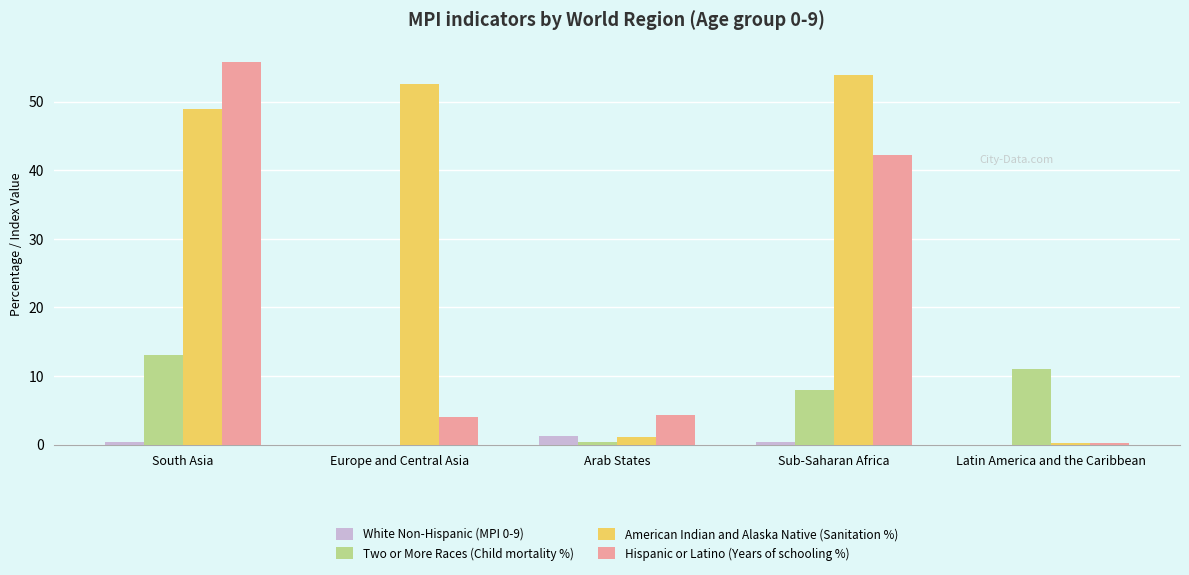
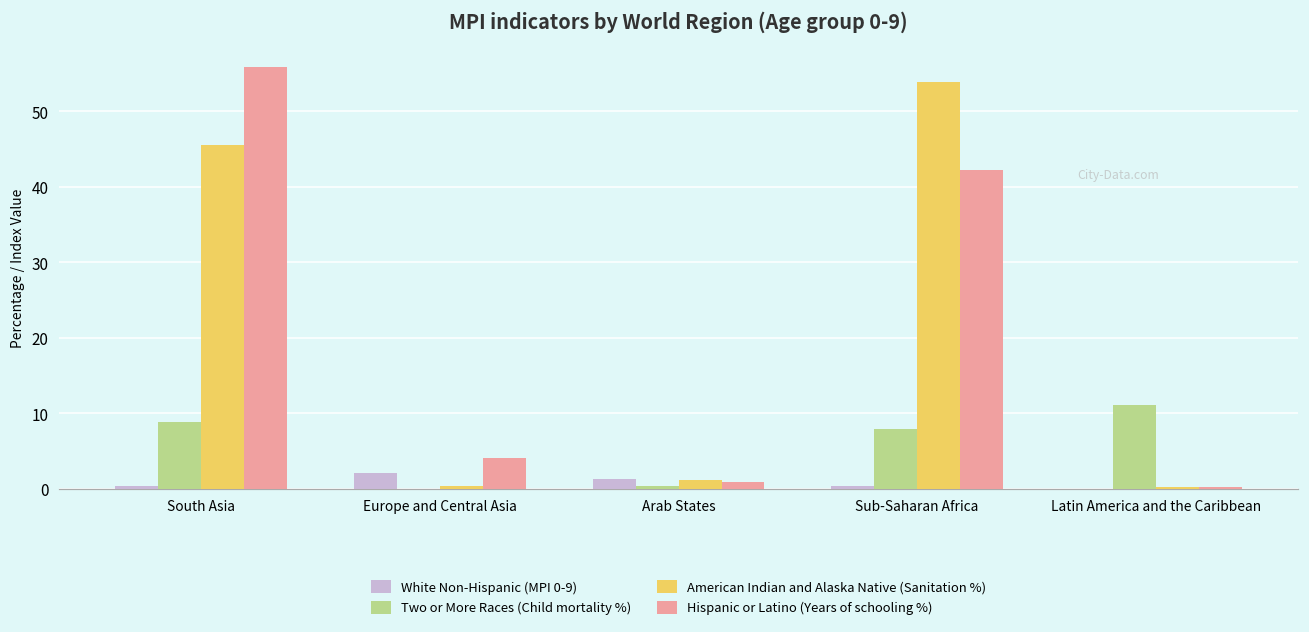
  {
    "White Non-Hispanic (MPI 0-9)": {
      "South Asia": 0,
-     "Europe and Central Asia": 0,
+     "Europe and Central Asia": 2,
      "Arab States": 1
    },
    "Two or More Races (Child mortality %)": {
-     "South Asia": 13,
+     "South Asia": 9,
      "Arab States": 0,
      "Sub-Saharan Africa": 8,
      "Latin America and the Caribbean": 11
    },
    "American Indian and Alaska Native (Sanitation %)": {
-     "South Asia": 49,
-     "Europe and Central Asia": 53,
+     "South Asia": 46,
+     "Europe and Central Asia": 0,
      "Arab States": 1,
      "Sub-Saharan Africa": 54
    },
    "Hispanic or Latino (Years of schooling %)": {
      "South Asia": 56,
      "Europe and Central Asia": 4,
-     "Arab States": 4,
+     "Arab States": 1,
      "Sub-Saharan Africa": 42
    }
  }
